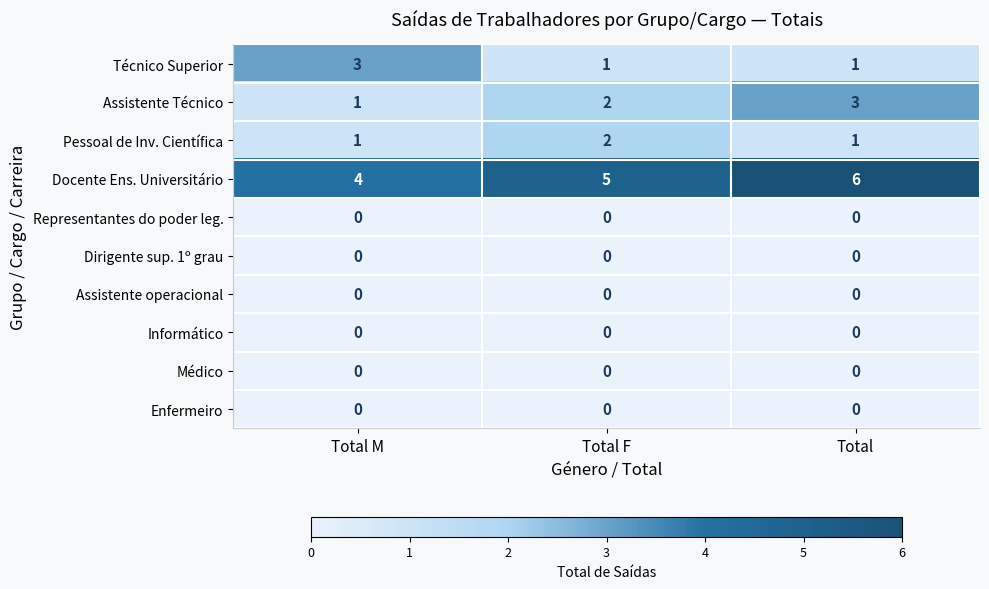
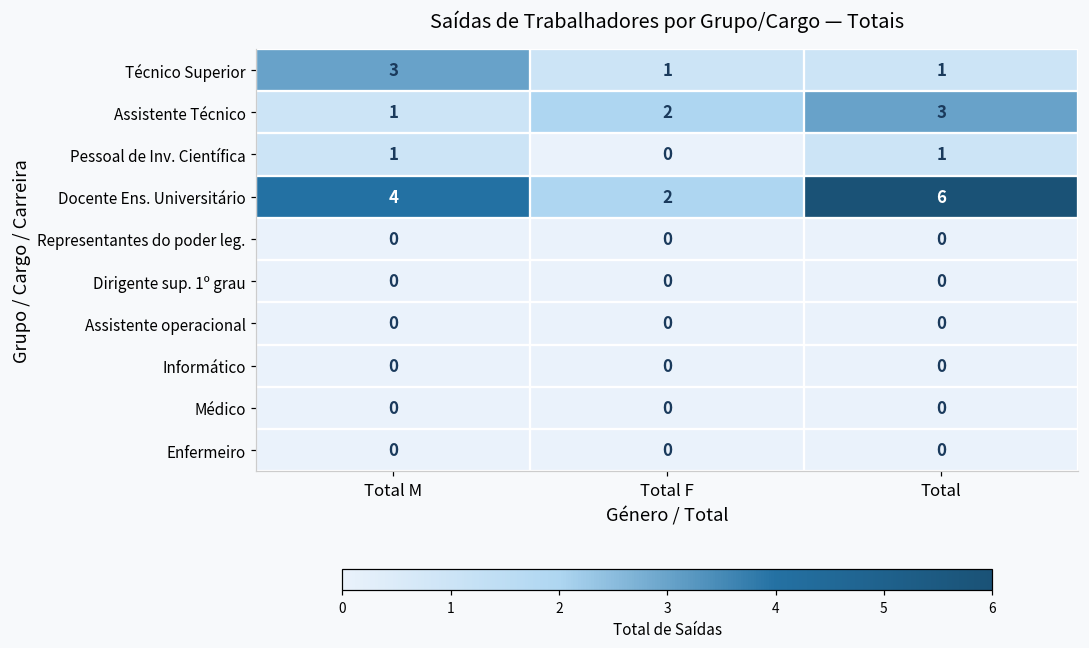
  {
    "Técnico Superior": {
      "Total M": 3,
      "Total F": 1,
      "Total": 1
    },
    "Assistente Técnico": {
      "Total M": 1,
      "Total F": 2,
      "Total": 3
    },
    "Pessoal de Inv. Científica": {
      "Total M": 1,
-     "Total F": 2,
+     "Total F": 0,
      "Total": 1
    },
    "Docente Ens. Universitário": {
      "Total M": 4,
-     "Total F": 5,
+     "Total F": 2,
      "Total": 6
    },
    "Representantes do poder leg.": {
      "Total M": 0,
      "Total F": 0,
      "Total": 0
    },
    "Dirigente sup. 1º grau": {
      "Total M": 0,
      "Total F": 0,
      "Total": 0
    },
    "Assistente operacional": {
      "Total M": 0,
      "Total F": 0,
      "Total": 0
    },
    "Informático": {
      "Total M": 0,
      "Total F": 0,
      "Total": 0
    },
    "Médico": {
      "Total M": 0,
      "Total F": 0,
      "Total": 0
    },
    "Enfermeiro": {
      "Total M": 0,
      "Total F": 0,
      "Total": 0
    }
  }
